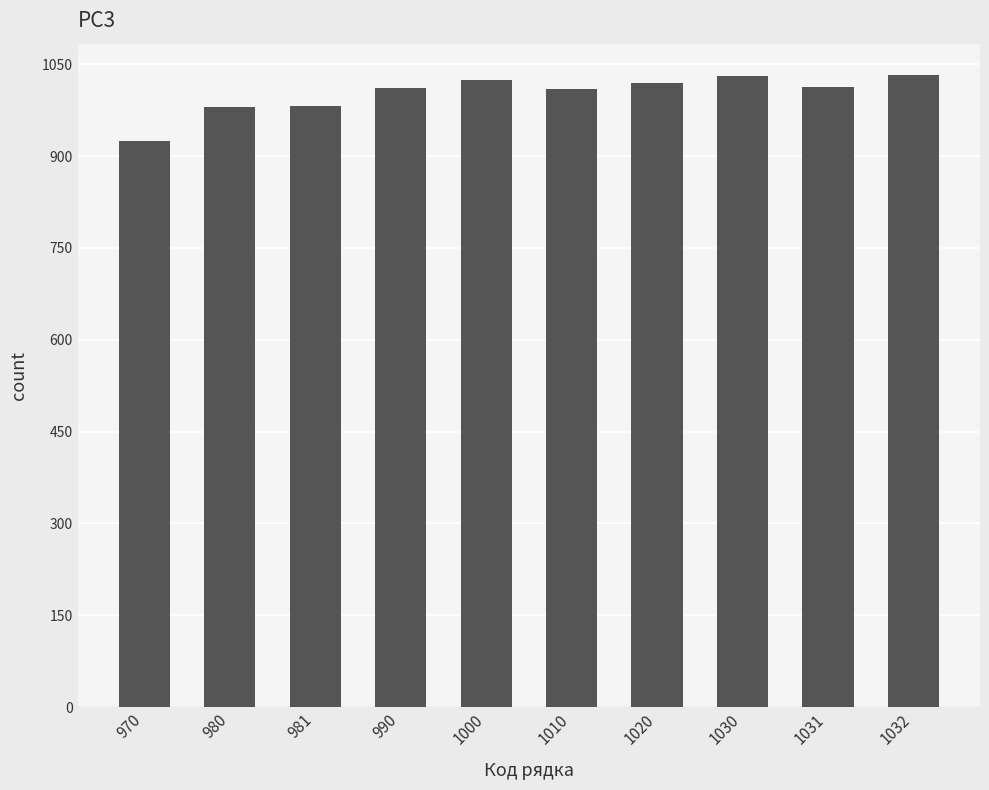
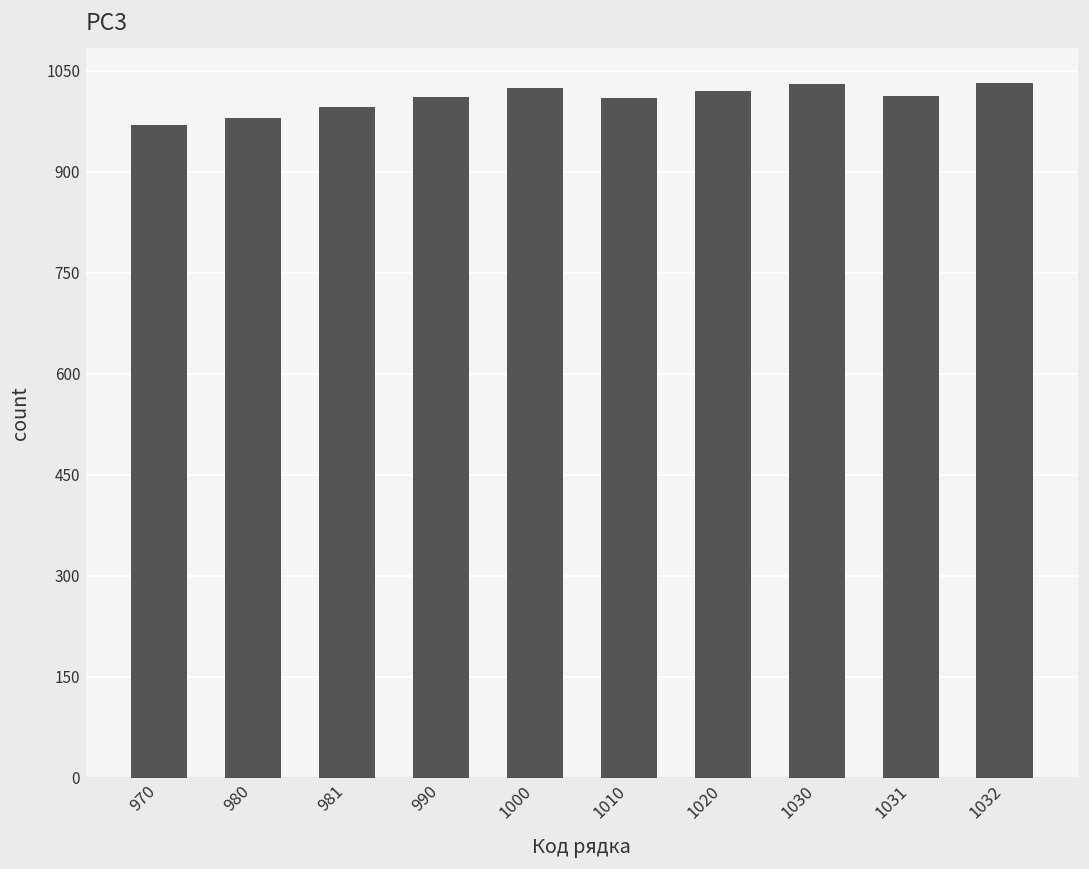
  {
-   "970": 930,
+   "970": 970,
    "980": 980,
-   "981": 980,
+   "981": 1000,
    "990": 1010,
    "1000": 1030,
    "1010": 1010,
    "1020": 1020,
    "1030": 1030,
    "1031": 1010,
    "1032": 1030
  }
